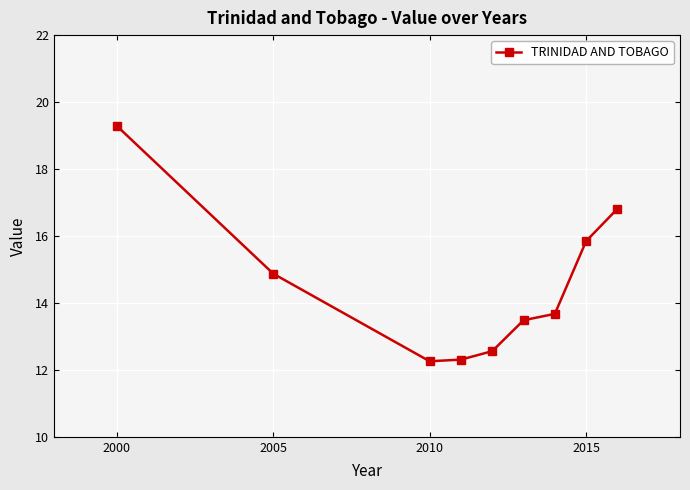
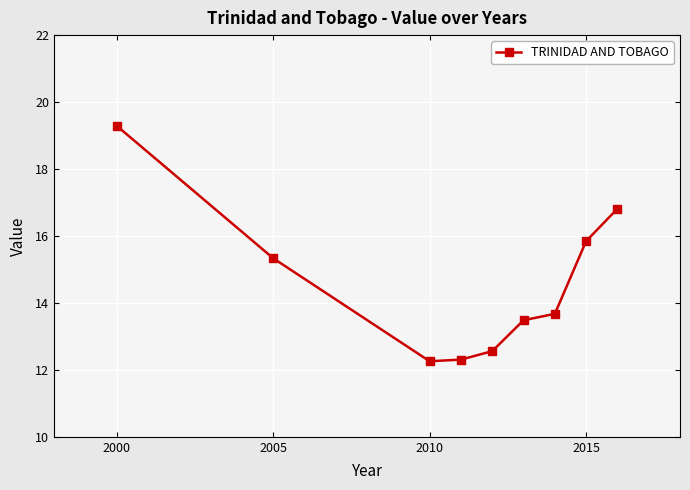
  {
    "2000": 19.3,
-   "2005": 14.9,
+   "2005": 15.3,
    "2010": 12.3,
    "2015": 15.8
  }
